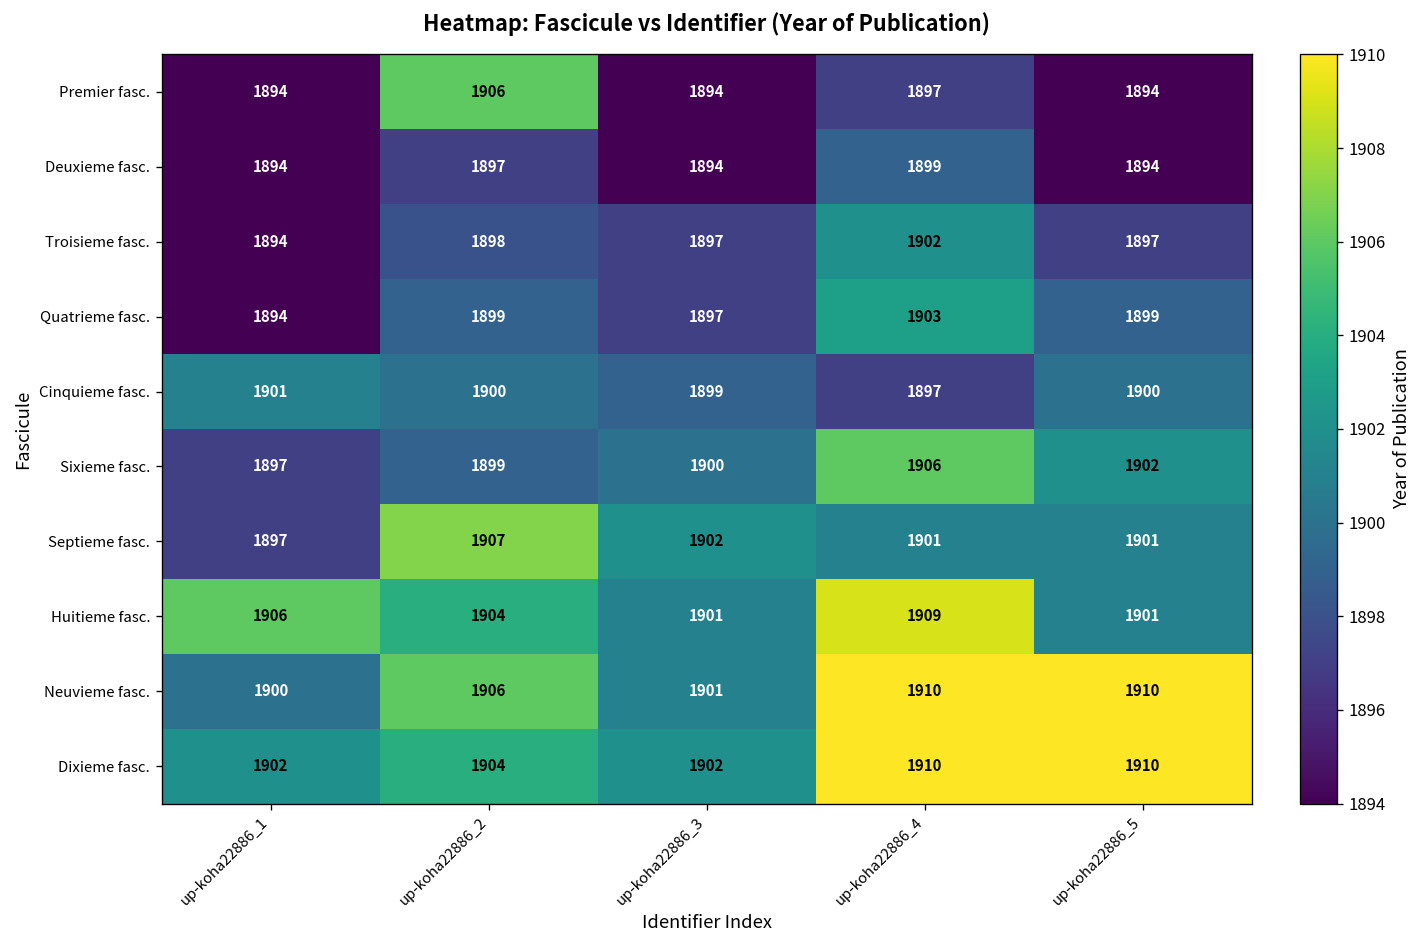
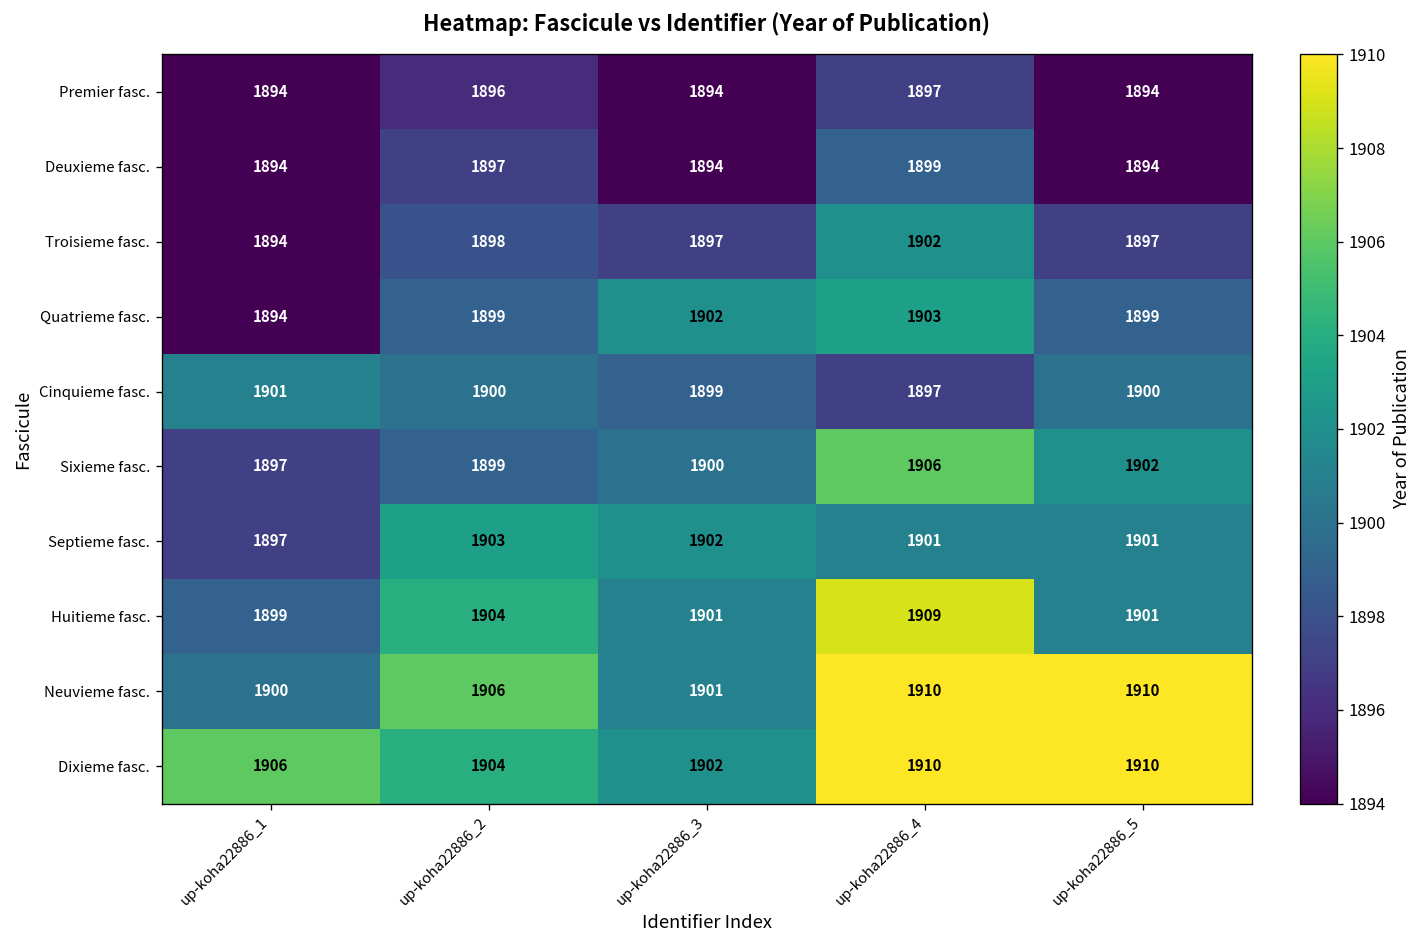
  {
    "Premier fasc.": {
      "up-koha22886_1": 1894,
-     "up-koha22886_2": 1906,
+     "up-koha22886_2": 1896,
      "up-koha22886_3": 1894,
      "up-koha22886_4": 1897,
      "up-koha22886_5": 1894
    },
    "Deuxieme fasc.": {
      "up-koha22886_1": 1894,
      "up-koha22886_2": 1897,
      "up-koha22886_3": 1894,
      "up-koha22886_4": 1899,
      "up-koha22886_5": 1894
    },
    "Troisieme fasc.": {
      "up-koha22886_1": 1894,
      "up-koha22886_2": 1898,
      "up-koha22886_3": 1897,
      "up-koha22886_4": 1902,
      "up-koha22886_5": 1897
    },
    "Quatrieme fasc.": {
      "up-koha22886_1": 1894,
      "up-koha22886_2": 1899,
-     "up-koha22886_3": 1897,
+     "up-koha22886_3": 1902,
      "up-koha22886_4": 1903,
      "up-koha22886_5": 1899
    },
    "Cinquieme fasc.": {
      "up-koha22886_1": 1901,
      "up-koha22886_2": 1900,
      "up-koha22886_3": 1899,
      "up-koha22886_4": 1897,
      "up-koha22886_5": 1900
    },
    "Sixieme fasc.": {
      "up-koha22886_1": 1897,
      "up-koha22886_2": 1899,
      "up-koha22886_3": 1900,
      "up-koha22886_4": 1906,
      "up-koha22886_5": 1902
    },
    "Septieme fasc.": {
      "up-koha22886_1": 1897,
-     "up-koha22886_2": 1907,
+     "up-koha22886_2": 1903,
      "up-koha22886_3": 1902,
      "up-koha22886_4": 1901,
      "up-koha22886_5": 1901
    },
    "Huitieme fasc.": {
-     "up-koha22886_1": 1906,
+     "up-koha22886_1": 1899,
      "up-koha22886_2": 1904,
      "up-koha22886_3": 1901,
      "up-koha22886_4": 1909,
      "up-koha22886_5": 1901
    },
    "Neuvieme fasc.": {
      "up-koha22886_1": 1900,
      "up-koha22886_2": 1906,
      "up-koha22886_3": 1901,
      "up-koha22886_4": 1910,
      "up-koha22886_5": 1910
    },
    "Dixieme fasc.": {
-     "up-koha22886_1": 1902,
+     "up-koha22886_1": 1906,
      "up-koha22886_2": 1904,
      "up-koha22886_3": 1902,
      "up-koha22886_4": 1910,
      "up-koha22886_5": 1910
    }
  }
